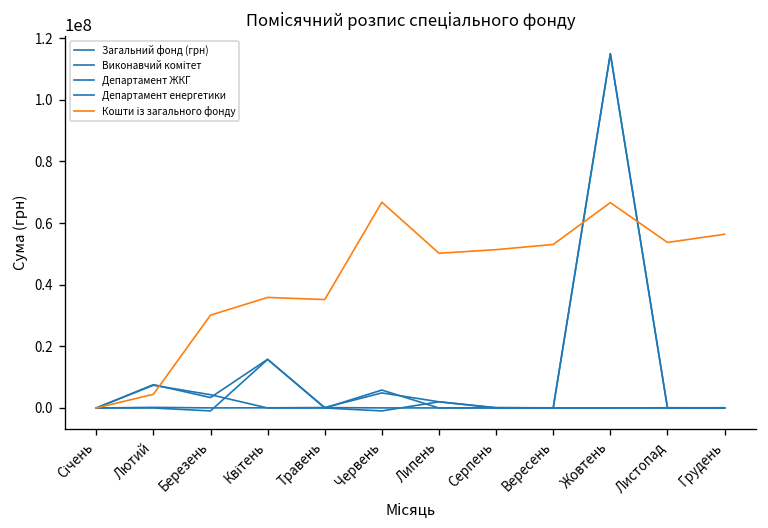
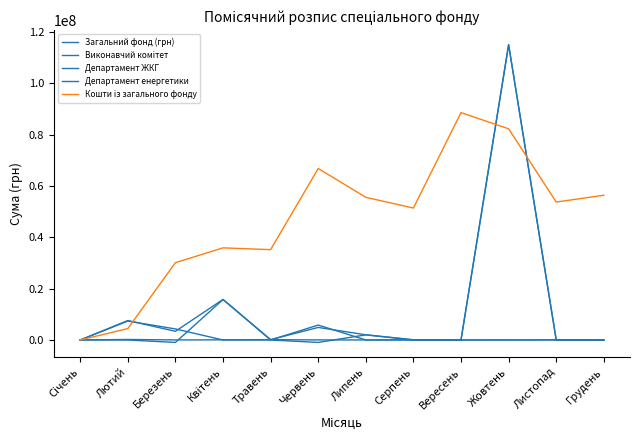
  {
    "Кошти із загального фонду": {
      "Лютий": 4000000,
      "Березень": 30000000,
      "Квітень": 36000000,
      "Травень": 35000000,
      "Червень": 67000000,
-     "Липень": 50000000,
+     "Липень": 56000000,
      "Серпень": 51000000,
-     "Вересень": 53000000,
-     "Жовтень": 67000000,
+     "Вересень": 89000000,
+     "Жовтень": 82000000,
      "Листопад": 54000000,
      "Грудень": 56000000
    }
  }
